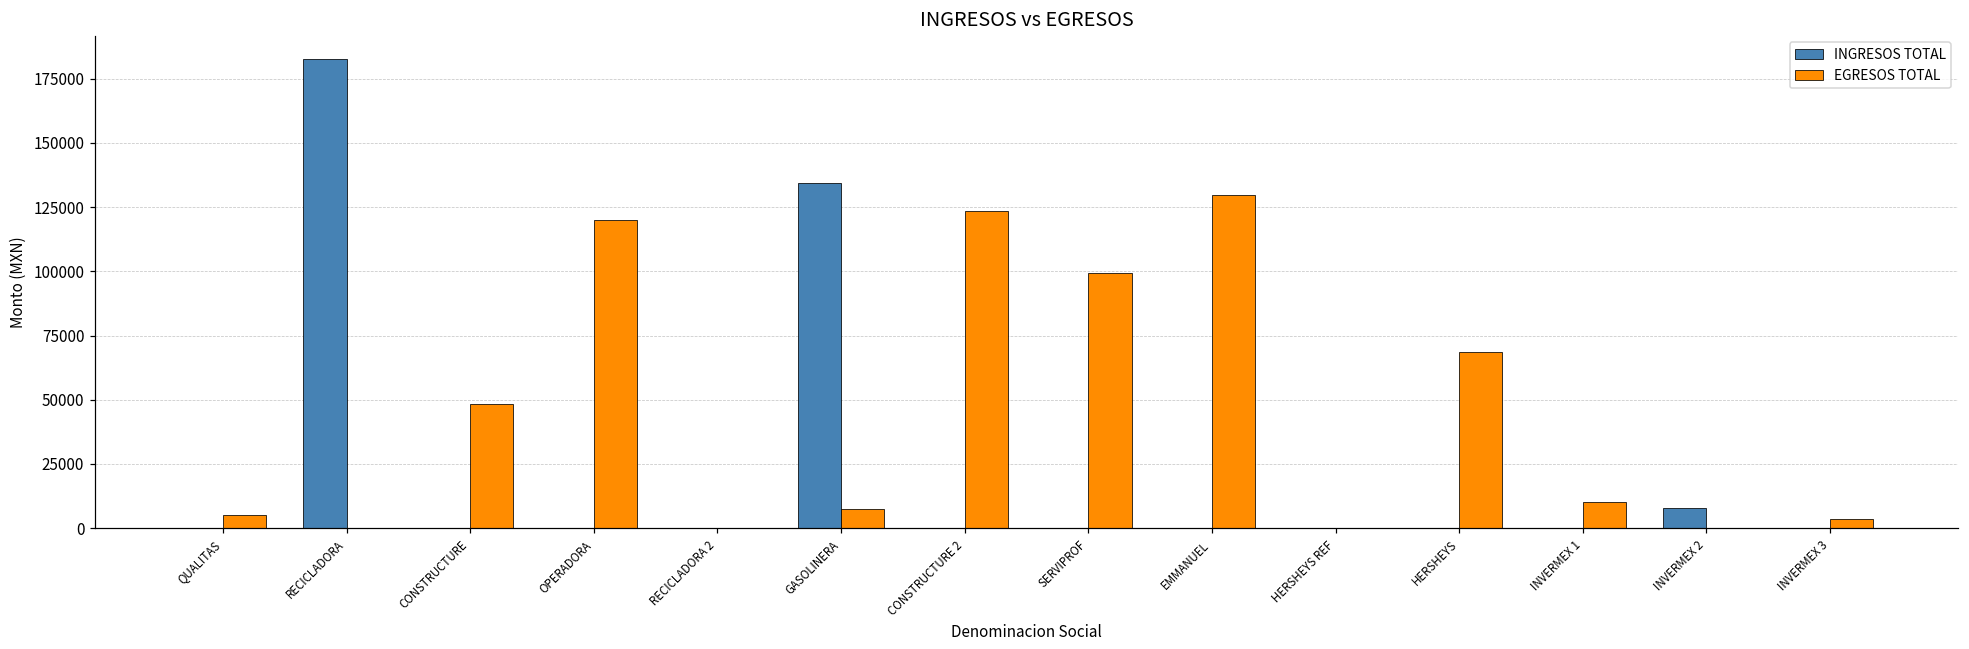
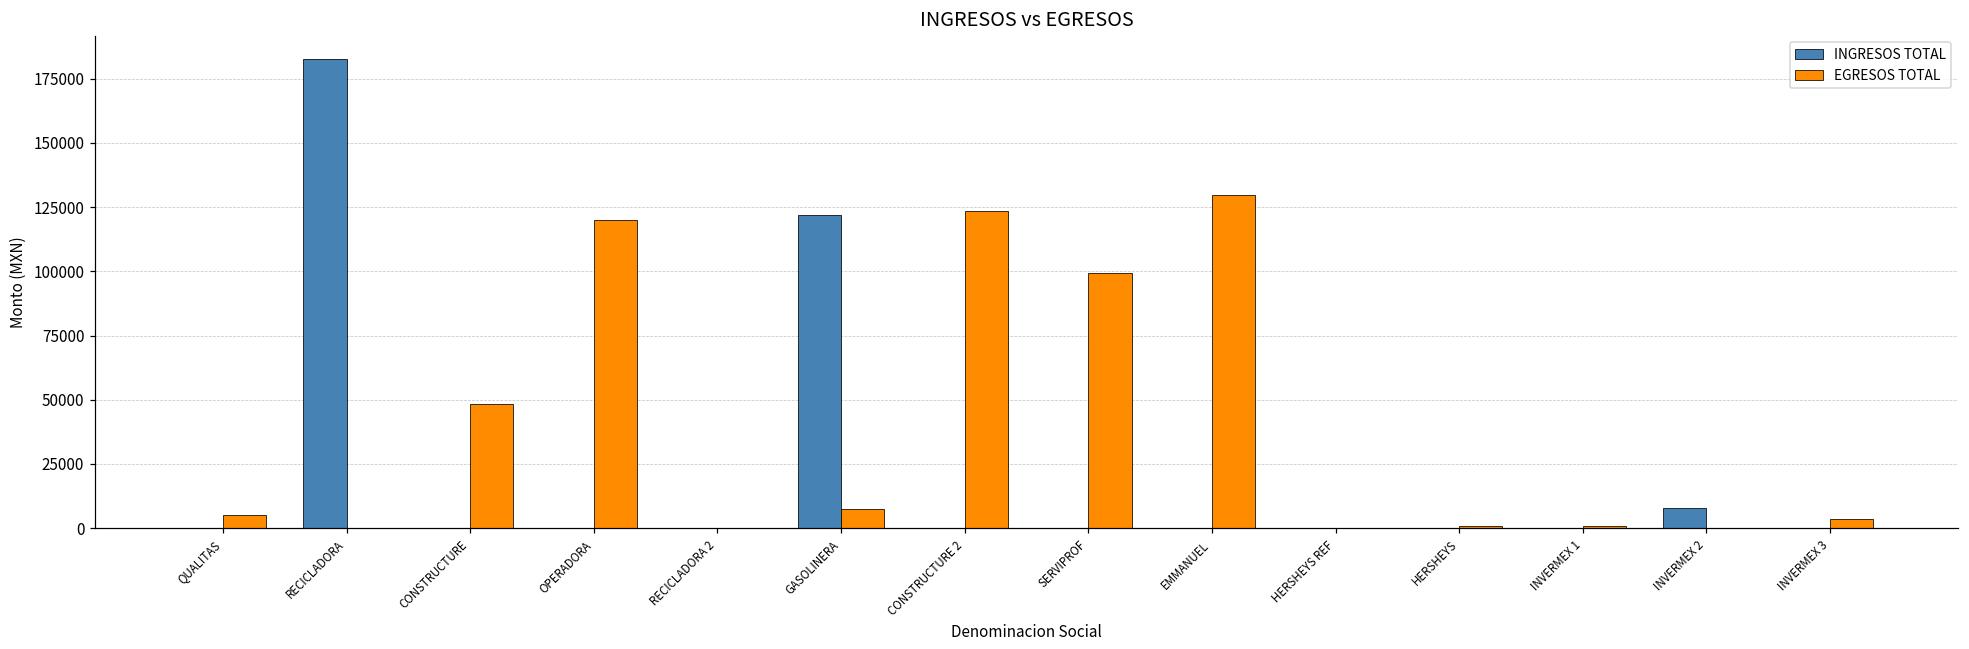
  {
    "INGRESOS TOTAL": {
      "QUALITAS": 0,
      "RECICLADORA": 183000,
      "CONSTRUCTURE": 0,
      "OPERADORA": 0,
      "RECICLADORA 2": 0,
-     "GASOLINERA": 135000,
+     "GASOLINERA": 122000,
      "CONSTRUCTURE 2": 0,
      "SERVIPROF": 0,
      "EMMANUEL": 0,
      "HERSHEYS REF": 0,
      "HERSHEYS": 0,
      "INVERMEX 1": 0,
      "INVERMEX 2": 8000,
      "INVERMEX 3": 0
    },
    "EGRESOS TOTAL": {
      "QUALITAS": 5000,
      "RECICLADORA": 0,
      "CONSTRUCTURE": 49000,
      "OPERADORA": 120000,
      "RECICLADORA 2": 0,
      "GASOLINERA": 8000,
      "CONSTRUCTURE 2": 124000,
      "SERVIPROF": 99000,
      "EMMANUEL": 130000,
      "HERSHEYS REF": 0,
-     "HERSHEYS": 68000,
-     "INVERMEX 1": 10000,
+     "HERSHEYS": 1000,
+     "INVERMEX 1": 1000,
      "INVERMEX 2": 0,
      "INVERMEX 3": 4000
    }
  }
